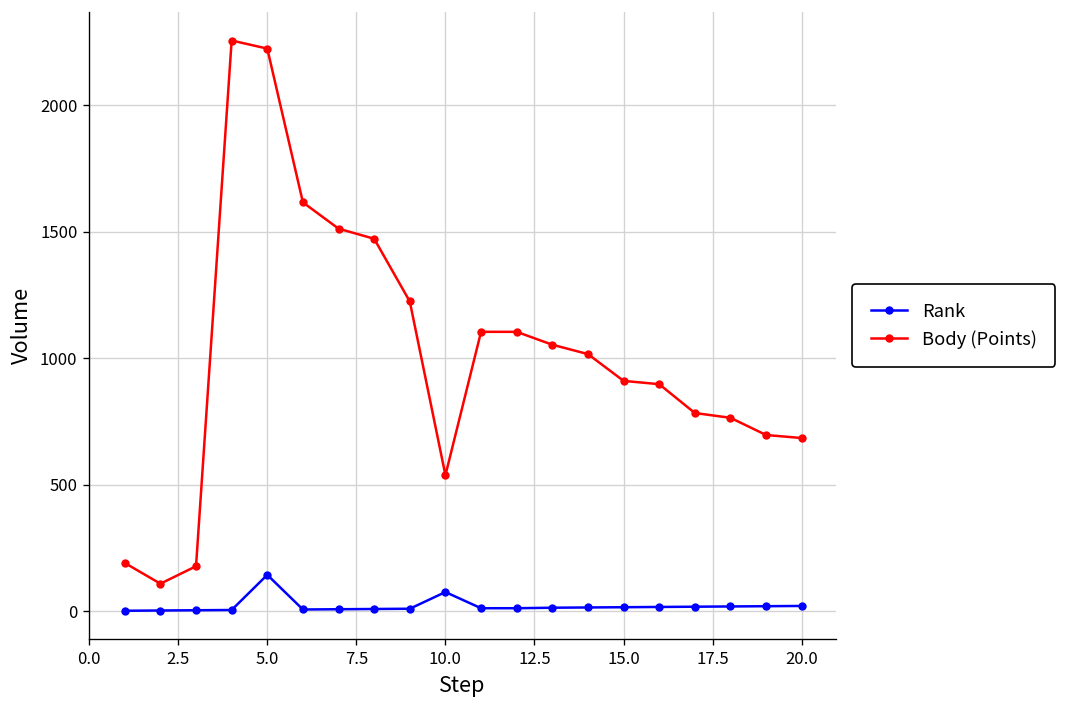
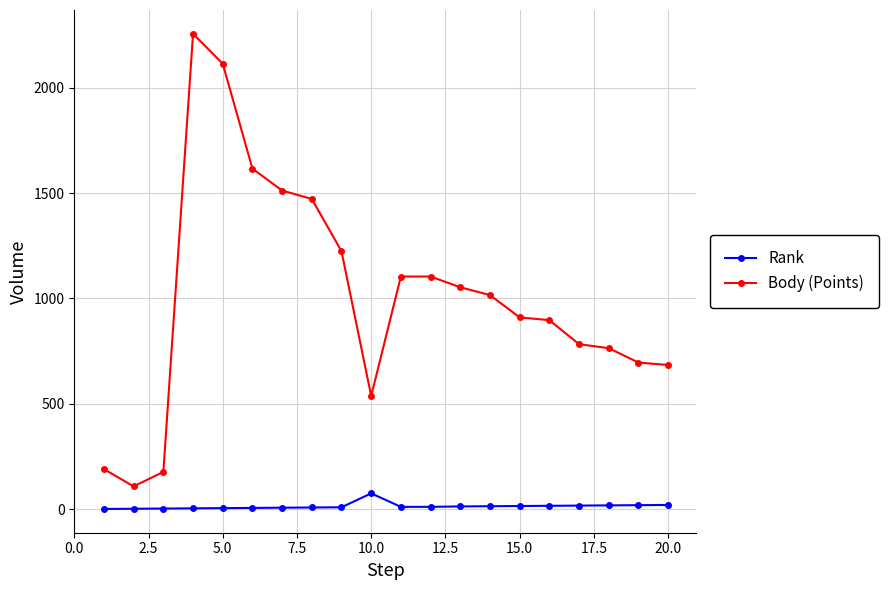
  {
    "Rank": {
-     "5.0": 140,
+     "5.0": 10,
      "10.0": 80,
      "15.0": 20,
      "20.0": 20
    },
    "Body (Points)": {
-     "5.0": 2220,
+     "5.0": 2110,
      "10.0": 540,
      "15.0": 910,
      "20.0": 680
    }
  }
